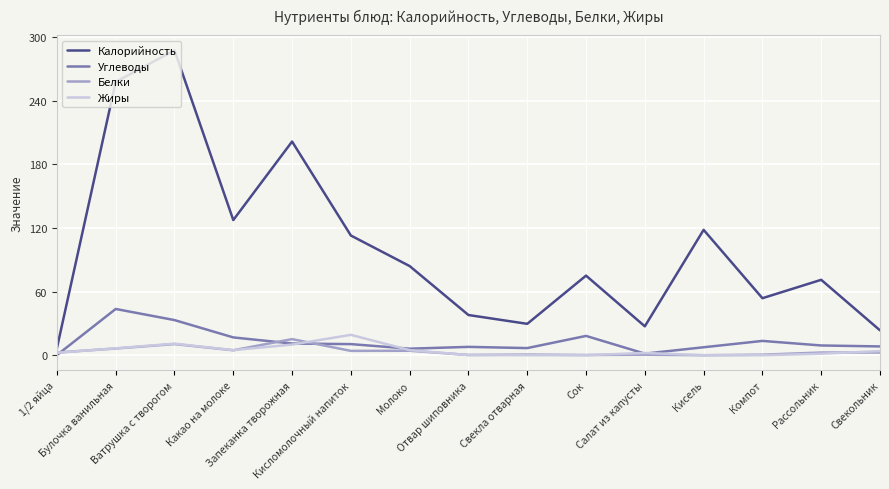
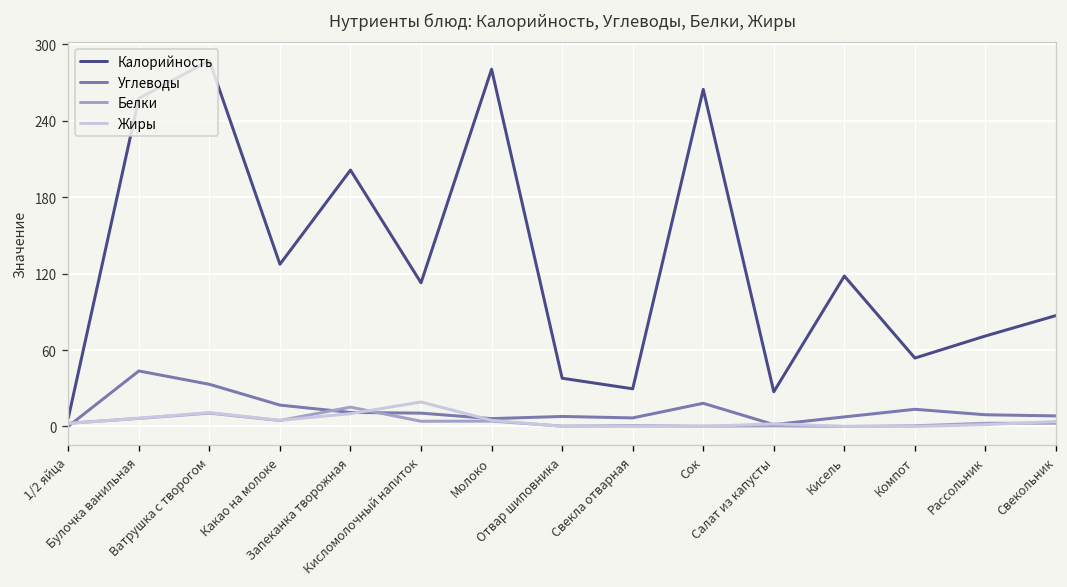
  {
    "Калорийность": {
      "1/2 яйца": 7,
      "Какао на молоке": 127,
      "Запеканка творожная": 201,
      "Кисломолочный напиток": 113,
-     "Молоко": 84,
+     "Молоко": 281,
      "Отвар шиповника": 38,
      "Свекла отварная": 30,
-     "Сок": 75,
+     "Сок": 265,
      "Салат из капусты": 27,
      "Кисель": 118,
      "Компот": 54,
      "Рассольник": 71,
-     "Свекольник": 23
+     "Свекольник": 87
    },
    "Жиры": {
      "Кисломолочный напиток": 19
    }
  }
